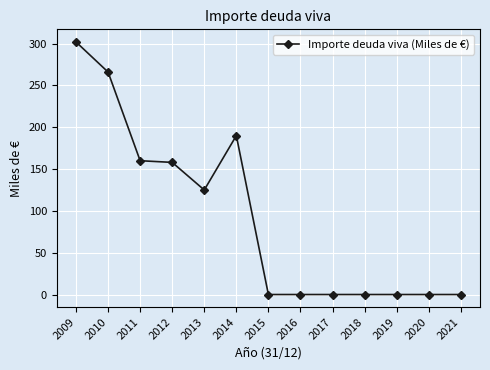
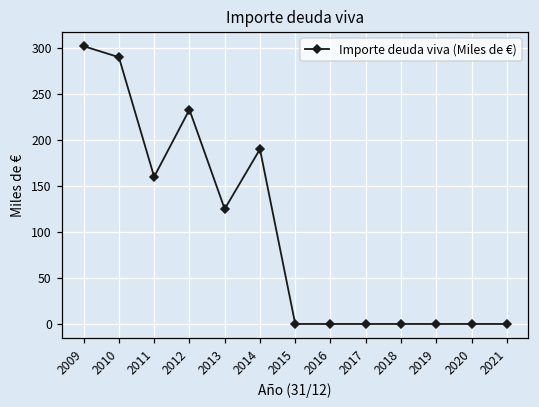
  {
    "2009": 300,
-   "2010": 270,
+   "2010": 290,
    "2011": 160,
-   "2012": 160,
+   "2012": 230,
    "2013": 130,
    "2014": 190,
    "2015": 0,
    "2016": 0,
    "2017": 0,
    "2018": 0,
    "2019": 0,
    "2020": 0,
    "2021": 0
  }
